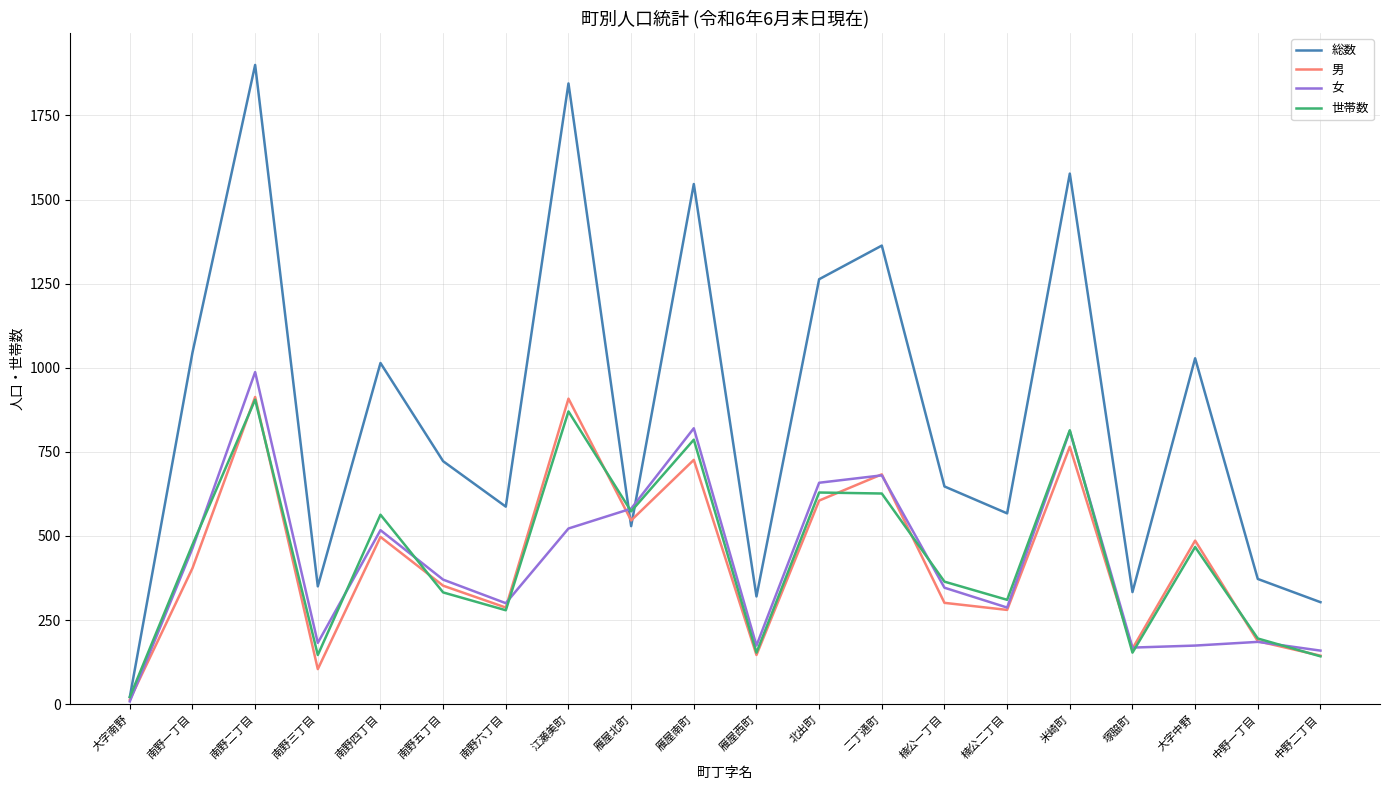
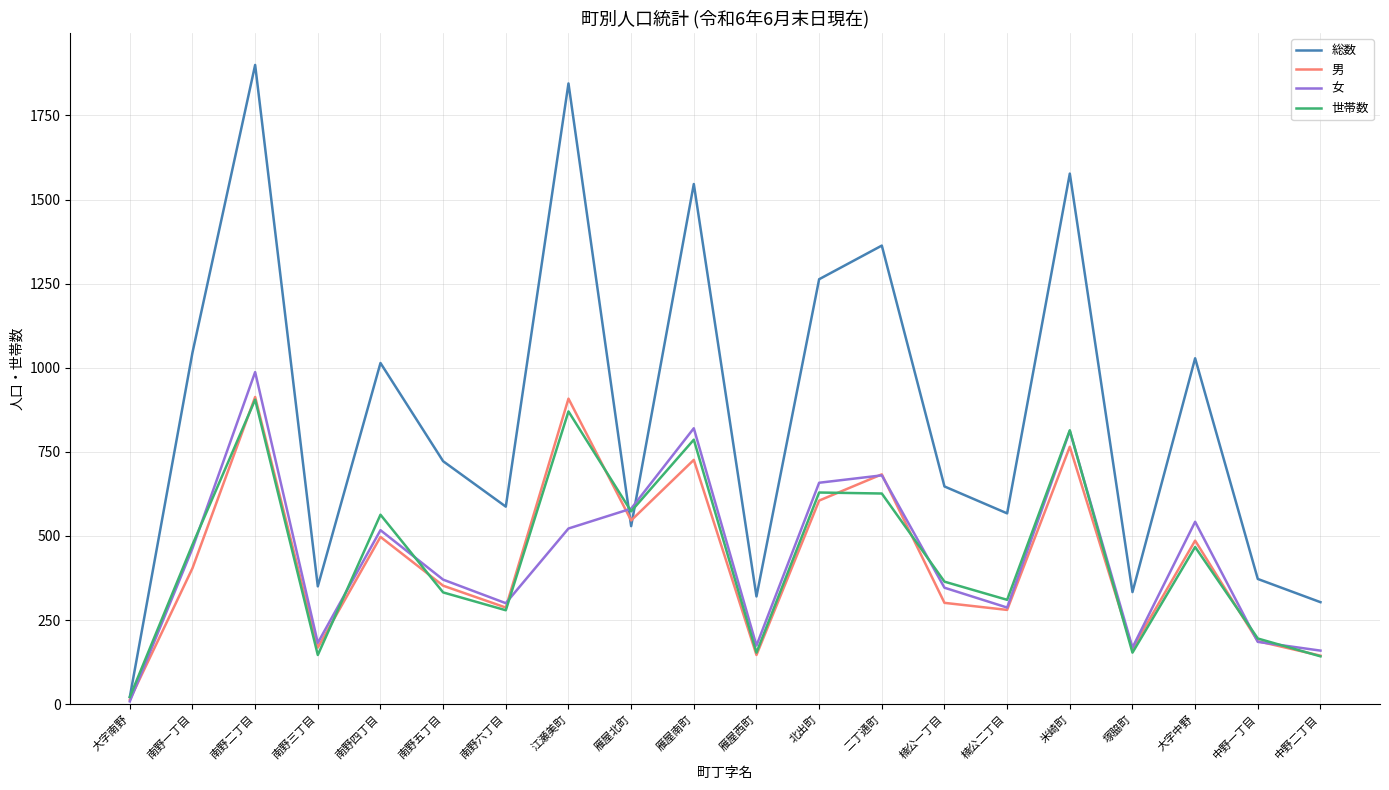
  {
    "総数": {
      "南野一丁目": 1050,
      "南野二丁目": 1900,
      "南野三丁目": 350,
      "南野四丁目": 1010,
      "南野五丁目": 720,
      "南野六丁目": 590,
      "江瀬美町": 1850,
      "雁屋北町": 530,
      "雁屋南町": 1550,
      "雁屋西町": 320,
      "北出町": 1260,
      "二丁通町": 1360,
      "楠公一丁目": 650,
      "楠公二丁目": 570,
      "米崎町": 1580,
      "塚脇町": 330,
      "大字中野": 1030,
      "中野一丁目": 370,
      "中野二丁目": 300
    },
    "男": {
      "南野一丁目": 400,
      "南野二丁目": 910,
-     "南野三丁目": 100,
+     "南野三丁目": 170,
      "南野四丁目": 500,
      "南野五丁目": 350,
      "南野六丁目": 290,
      "江瀬美町": 910,
      "雁屋北町": 550,
      "雁屋南町": 730,
      "北出町": 610,
      "楠公一丁目": 300,
      "米崎町": 770,
      "大字中野": 490
    },
    "女": {
      "南野一丁目": 460,
      "南野二丁目": 990,
      "南野三丁目": 180,
      "南野四丁目": 520,
      "南野五丁目": 370,
      "南野六丁目": 300,
      "江瀬美町": 520,
      "雁屋北町": 580,
      "雁屋南町": 820,
      "雁屋西町": 170,
      "北出町": 660,
      "楠公一丁目": 350,
-     "大字中野": 170,
+     "大字中野": 540,
      "中野二丁目": 160
    },
    "世帯数": {
      "南野一丁目": 470,
      "南野二丁目": 910,
      "南野三丁目": 150,
      "南野四丁目": 560,
      "南野五丁目": 330,
      "南野六丁目": 280,
      "江瀬美町": 870,
      "雁屋北町": 570,
      "雁屋南町": 790,
      "北出町": 630,
      "二丁通町": 630,
      "楠公一丁目": 360,
      "楠公二丁目": 310,
      "塚脇町": 150,
      "大字中野": 470,
      "中野一丁目": 200
    }
  }
